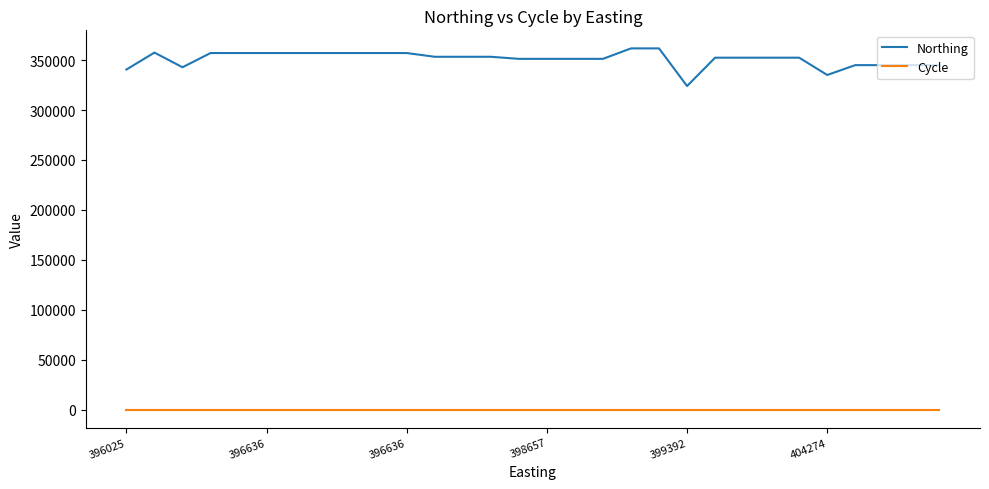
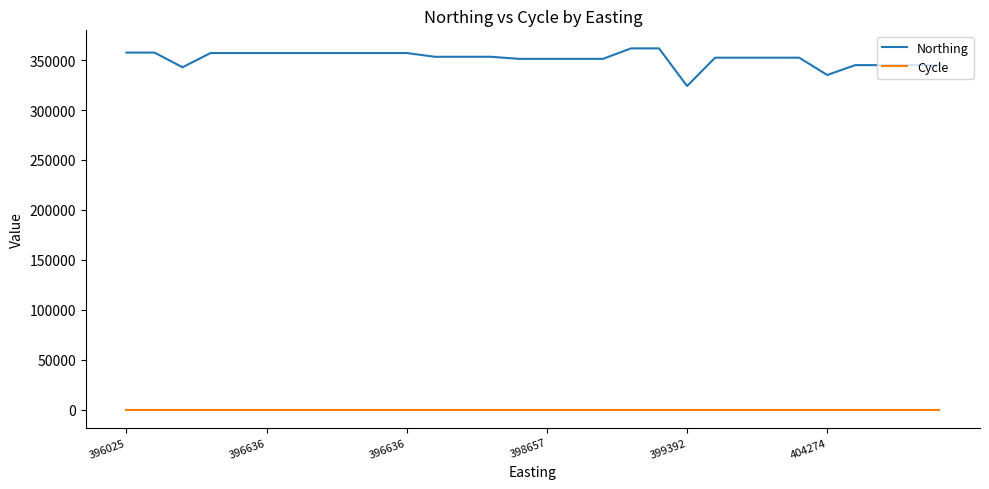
  {
    "Northing": {
-     "396025": 340000,
+     "396025": 360000,
      "398657": 350000,
      "399392": 320000,
      "404274": 340000
    },
    "Cycle": {
      "396025": 0,
      "398657": 0,
      "399392": 0,
      "404274": 0
    }
  }
